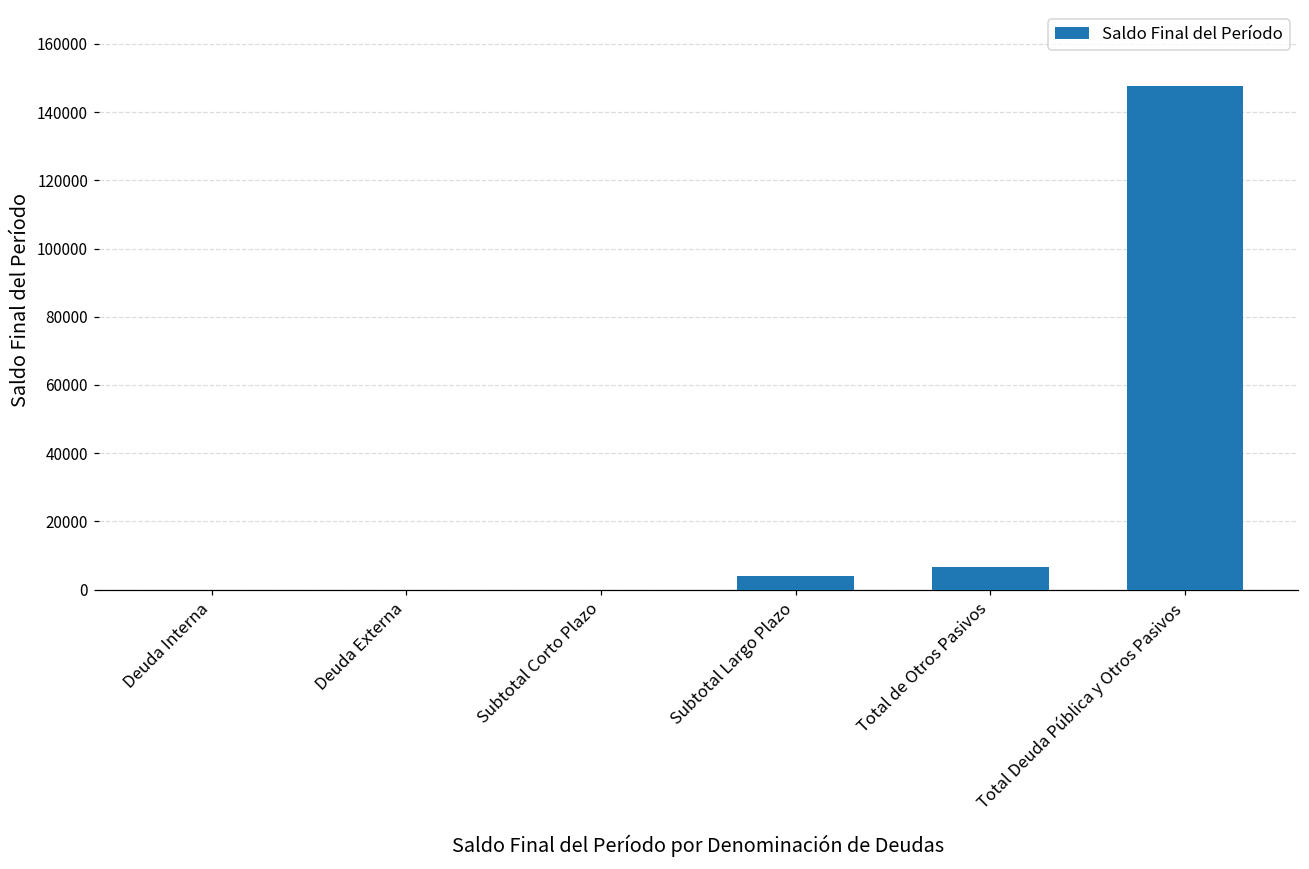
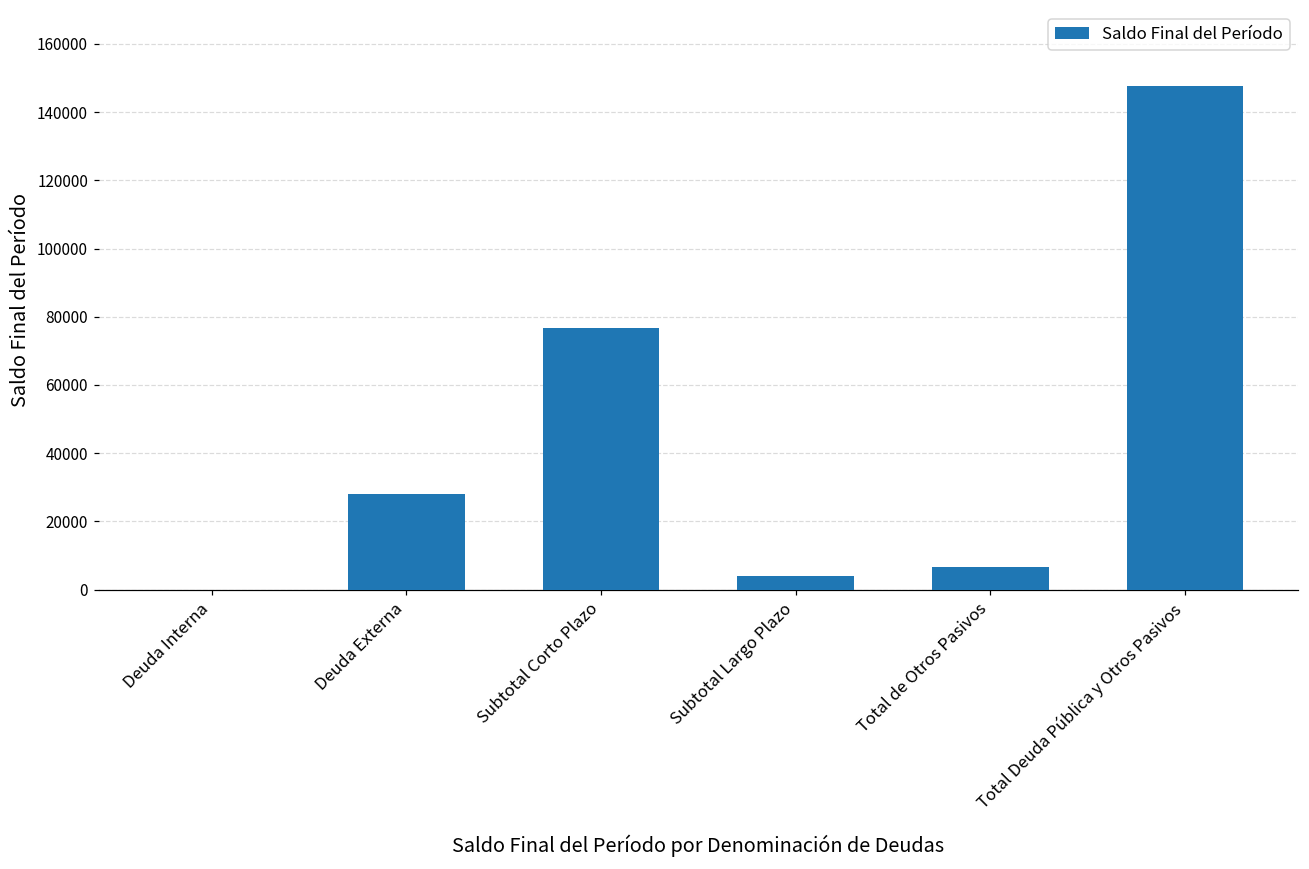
  {
    "Deuda Interna": 0,
-   "Deuda Externa": 0,
-   "Subtotal Corto Plazo": 0,
+   "Deuda Externa": 28000,
+   "Subtotal Corto Plazo": 77000,
    "Subtotal Largo Plazo": 4000,
    "Total de Otros Pasivos": 7000,
    "Total Deuda Pública y Otros Pasivos": 147000
  }
